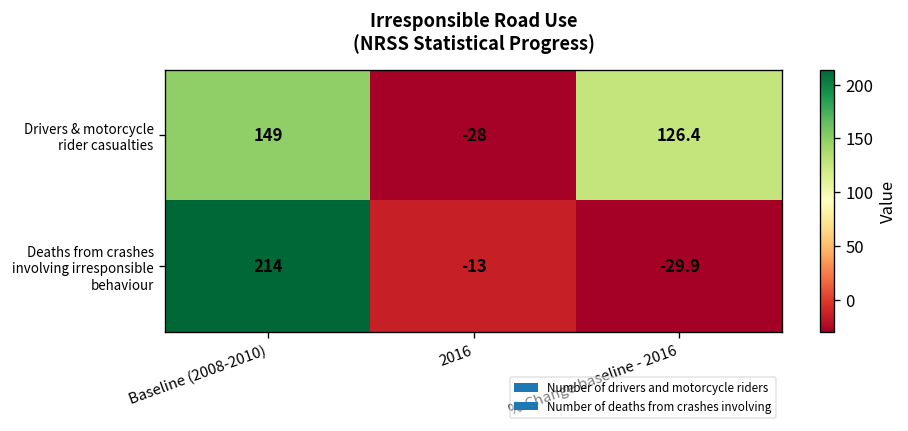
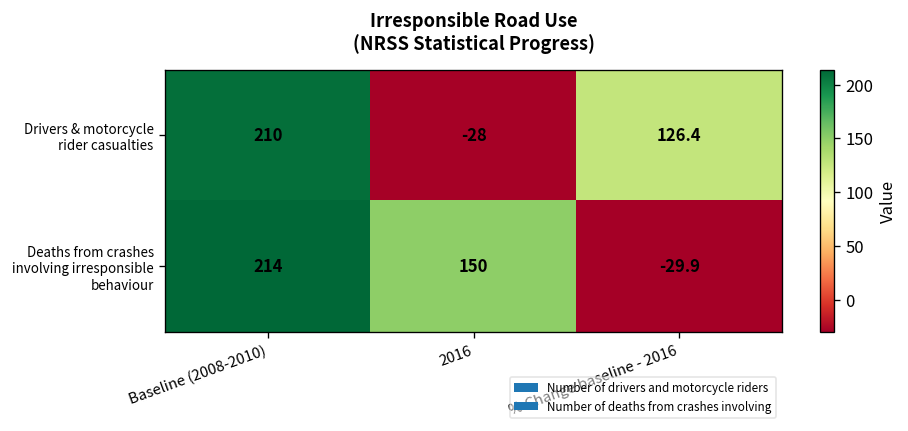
  {
    "Drivers & motorcycle rider casualties": {
-     "Baseline (2008-2010)": 149,
+     "Baseline (2008-2010)": 210,
      "2016": -28,
      "% Change baseline - 2016": 126.4
    },
    "Deaths from crashes involving irresponsible behaviour": {
      "Baseline (2008-2010)": 214,
-     "2016": -13,
+     "2016": 150,
      "% Change baseline - 2016": -29.9
    }
  }
